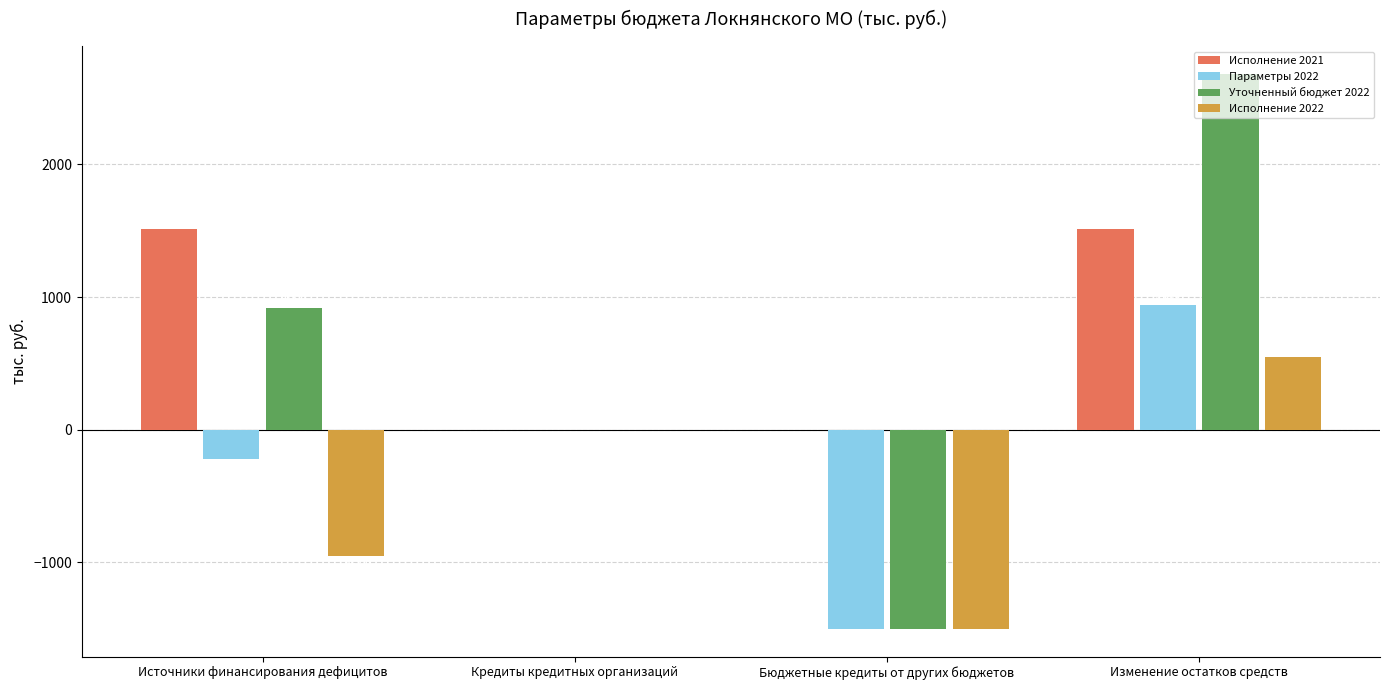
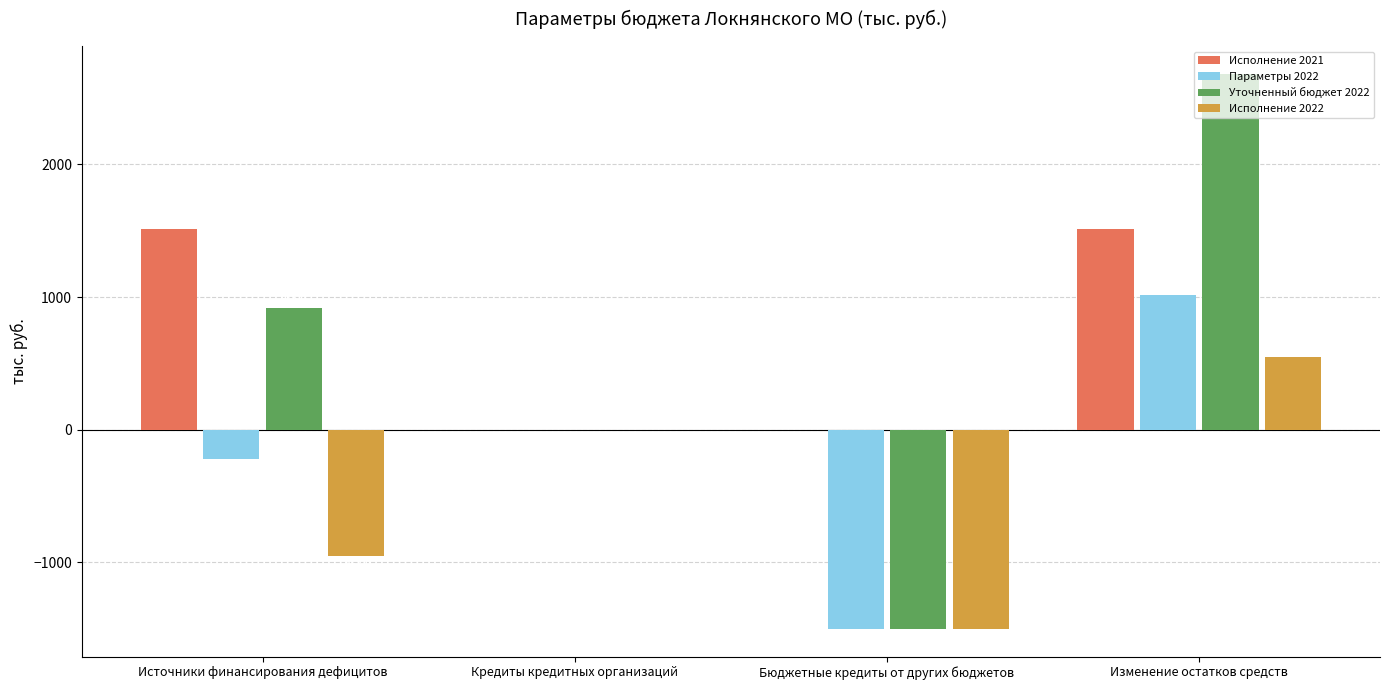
  {
    "Параметры 2022": {
      "Источники финансирования дефицитов": -220,
      "Кредиты кредитных организаций": 0,
      "Бюджетные кредиты от других бюджетов": -1500,
-     "Изменение остатков средств": 940
+     "Изменение остатков средств": 1010
    },
    "Уточненный бюджет 2022": {
      "Источники финансирования дефицитов": 920,
      "Кредиты кредитных организаций": 0,
      "Бюджетные кредиты от других бюджетов": -1500
    }
  }
